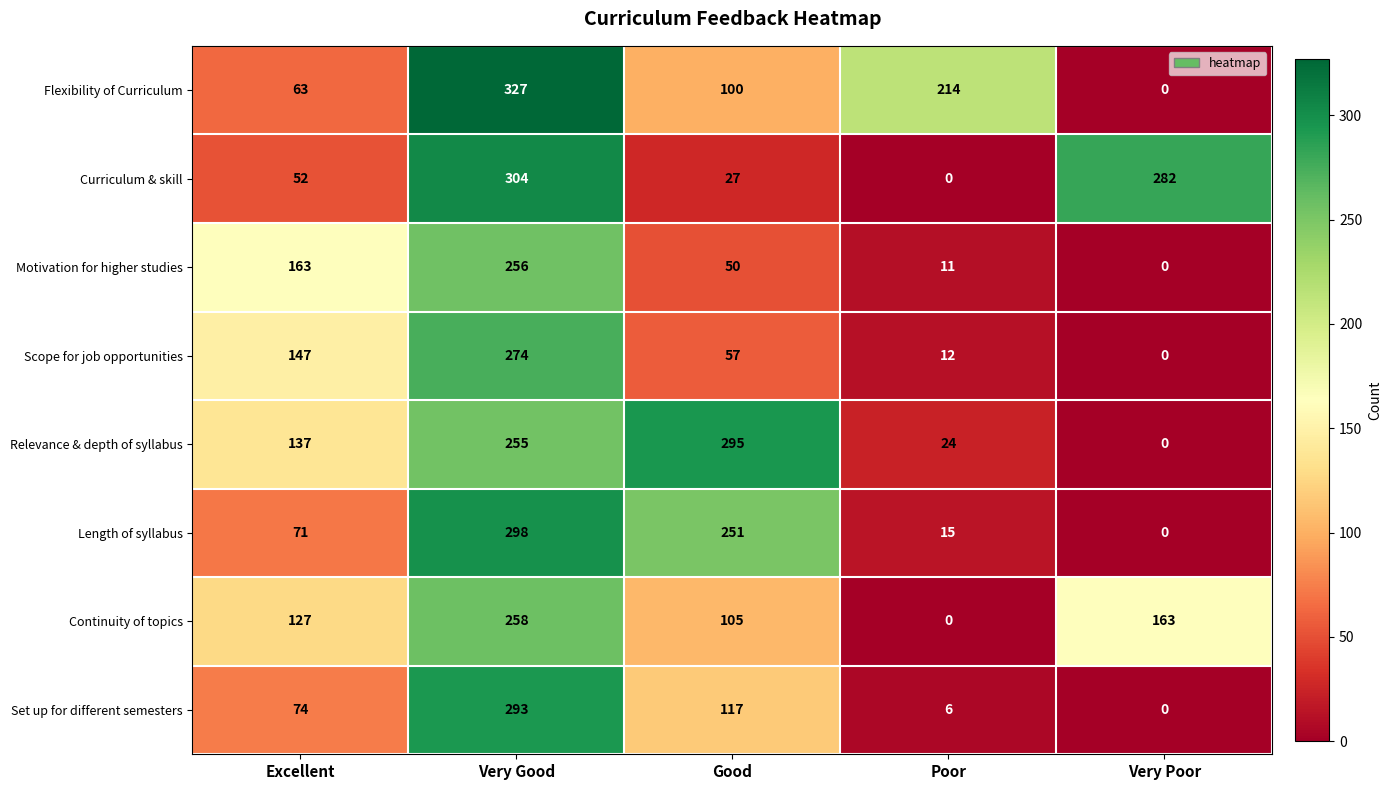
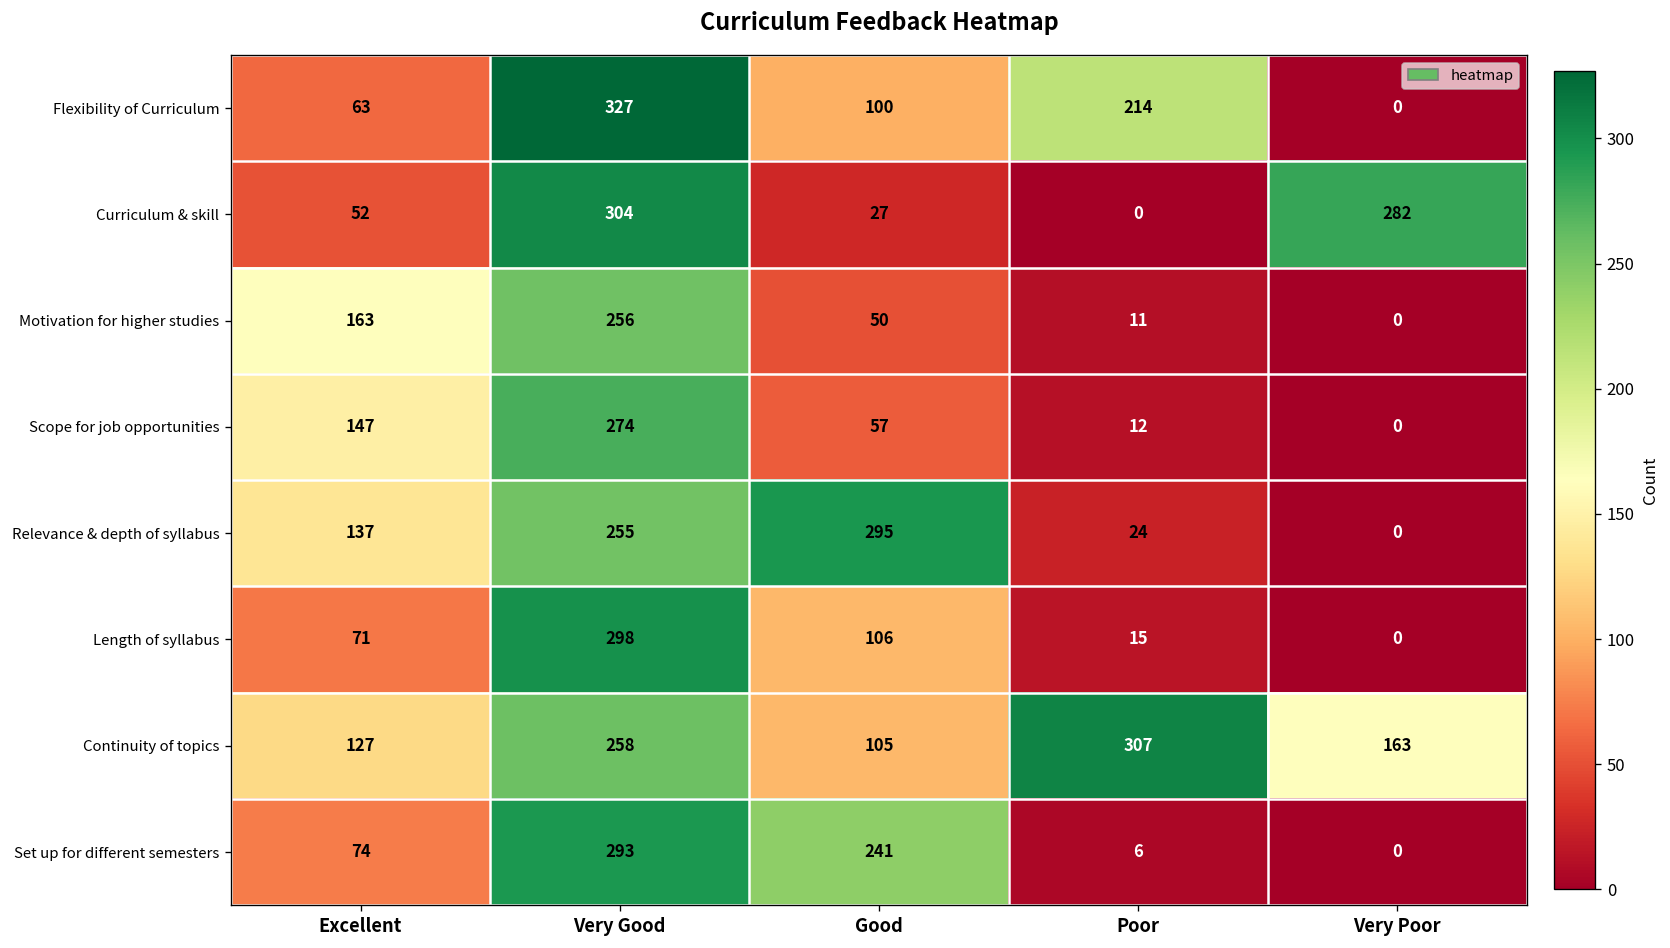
  {
    "Flexibility of Curriculum": {
      "Excellent": 63,
      "Very Good": 327,
      "Good": 100,
      "Poor": 214,
      "Very Poor": 0
    },
    "Curriculum & skill": {
      "Excellent": 52,
      "Very Good": 304,
      "Good": 27,
      "Poor": 0,
      "Very Poor": 282
    },
    "Motivation for higher studies": {
      "Excellent": 163,
      "Very Good": 256,
      "Good": 50,
      "Poor": 11,
      "Very Poor": 0
    },
    "Scope for job opportunities": {
      "Excellent": 147,
      "Very Good": 274,
      "Good": 57,
      "Poor": 12,
      "Very Poor": 0
    },
    "Relevance & depth of syllabus": {
      "Excellent": 137,
      "Very Good": 255,
      "Good": 295,
      "Poor": 24,
      "Very Poor": 0
    },
    "Length of syllabus": {
      "Excellent": 71,
      "Very Good": 298,
-     "Good": 251,
+     "Good": 106,
      "Poor": 15,
      "Very Poor": 0
    },
    "Continuity of topics": {
      "Excellent": 127,
      "Very Good": 258,
      "Good": 105,
-     "Poor": 0,
+     "Poor": 307,
      "Very Poor": 163
    },
    "Set up for different semesters": {
      "Excellent": 74,
      "Very Good": 293,
-     "Good": 117,
+     "Good": 241,
      "Poor": 6,
      "Very Poor": 0
    }
  }
